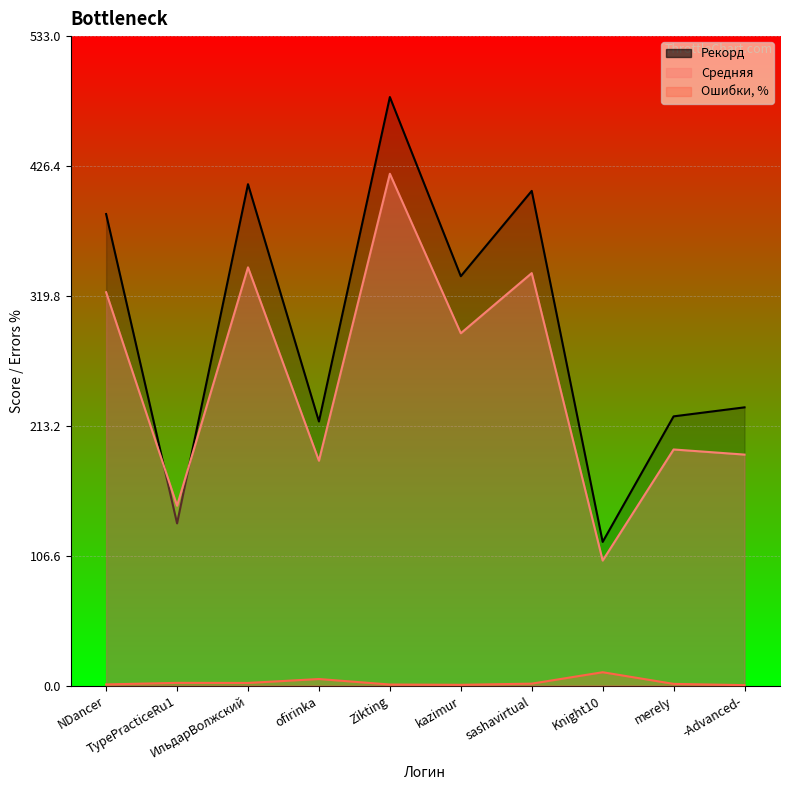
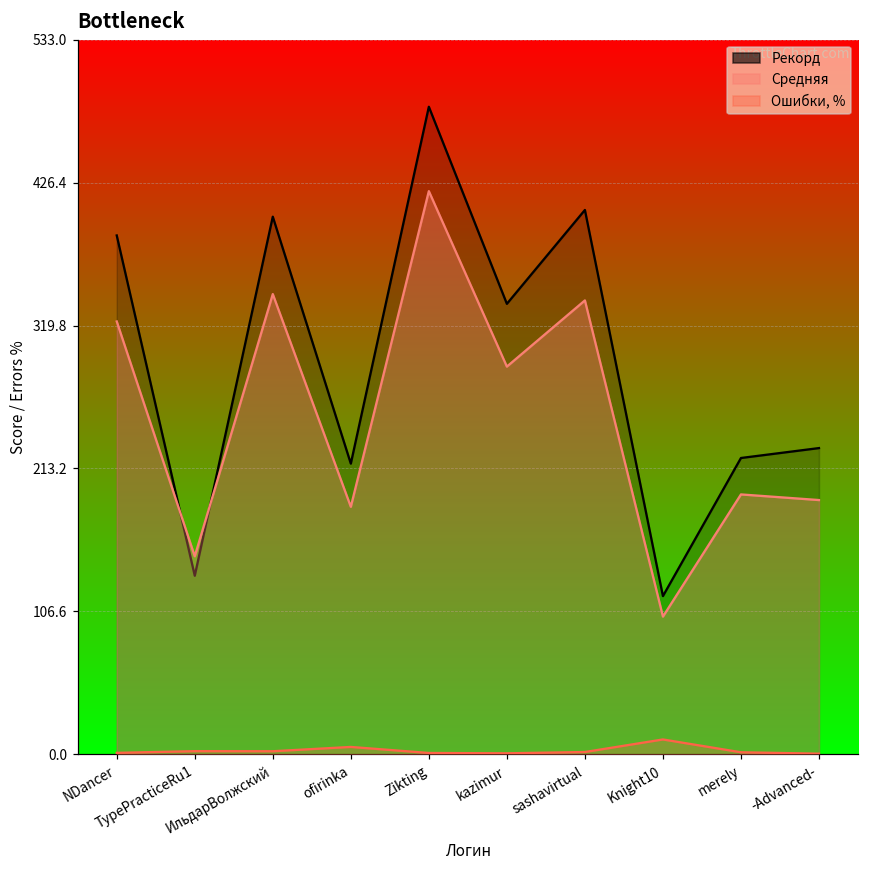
  {
    "Рекорд": {
      "NDancer": 387,
      "TypePracticeRu1": 133,
-     "ИльдарВолжский": 412,
+     "ИльдарВолжский": 401,
      "ofirinka": 217,
      "Zikting": 483,
      "kazimur": 336,
      "sashavirtual": 406,
      "Knight10": 118,
      "merely": 221,
      "-Advanced-": 228
    }
  }
